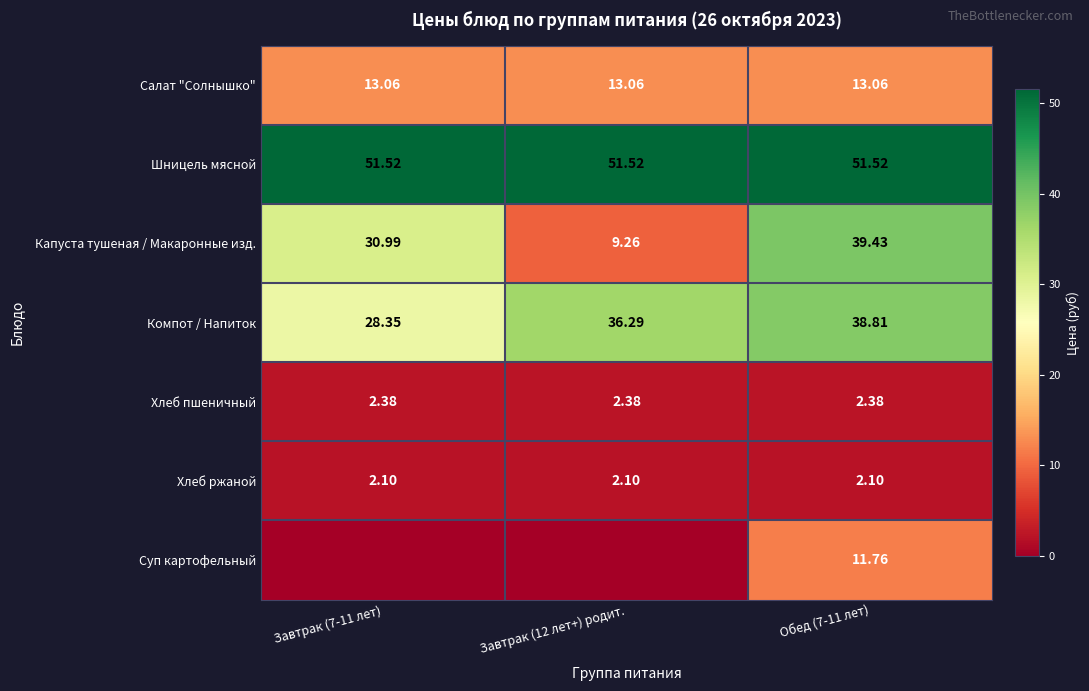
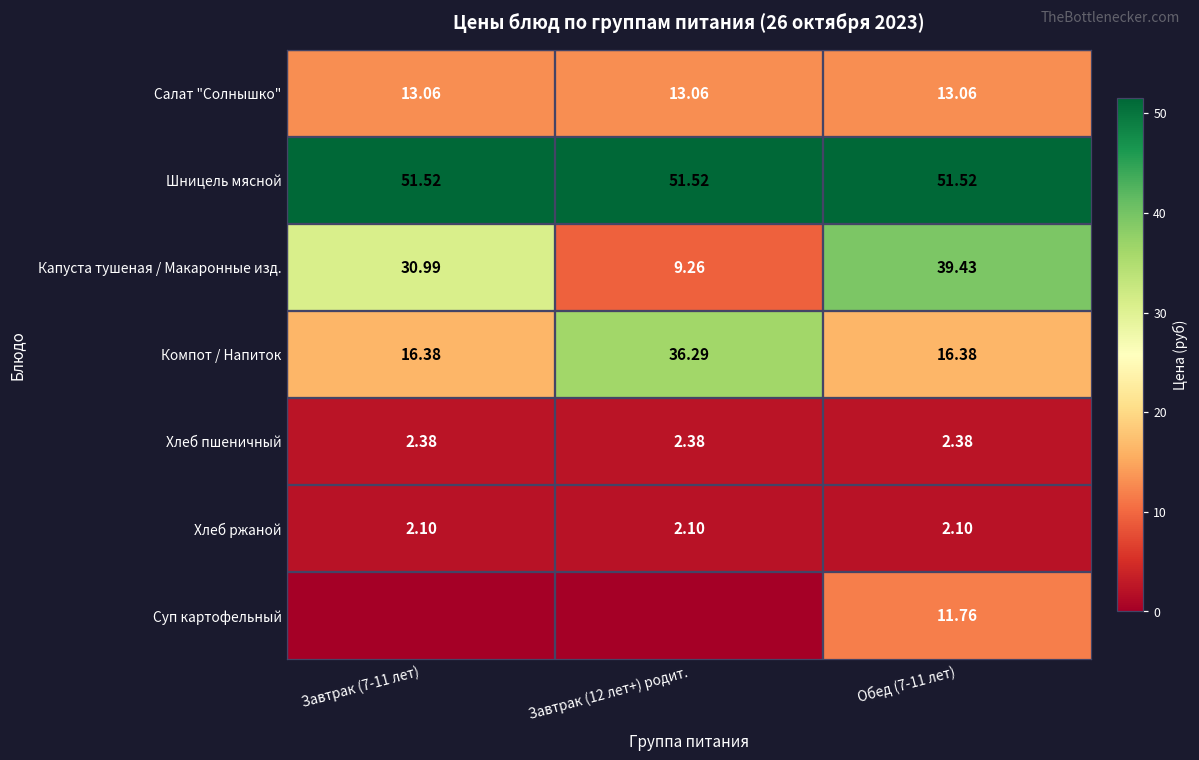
  {
    "Салат \"Солнышко\"": {
      "Завтрак (7-11 лет)": 13.06,
      "Завтрак (12 лет+) родит.": 13.06,
      "Обед (7-11 лет)": 13.06
    },
    "Шницель мясной": {
      "Завтрак (7-11 лет)": 51.52,
      "Завтрак (12 лет+) родит.": 51.52,
      "Обед (7-11 лет)": 51.52
    },
    "Капуста тушеная / Макаронные изд.": {
      "Завтрак (7-11 лет)": 30.99,
      "Завтрак (12 лет+) родит.": 9.26,
      "Обед (7-11 лет)": 39.43
    },
    "Компот / Напиток": {
-     "Завтрак (7-11 лет)": 28.35,
+     "Завтрак (7-11 лет)": 16.38,
      "Завтрак (12 лет+) родит.": 36.29,
-     "Обед (7-11 лет)": 38.81
+     "Обед (7-11 лет)": 16.38
    },
    "Хлеб пшеничный": {
      "Завтрак (7-11 лет)": 2.38,
      "Завтрак (12 лет+) родит.": 2.38,
      "Обед (7-11 лет)": 2.38
    },
    "Хлеб ржаной": {
      "Завтрак (7-11 лет)": 2.10,
      "Завтрак (12 лет+) родит.": 2.10,
      "Обед (7-11 лет)": 2.10
    },
    "Суп картофельный": {
      "Обед (7-11 лет)": 11.76
    }
  }
